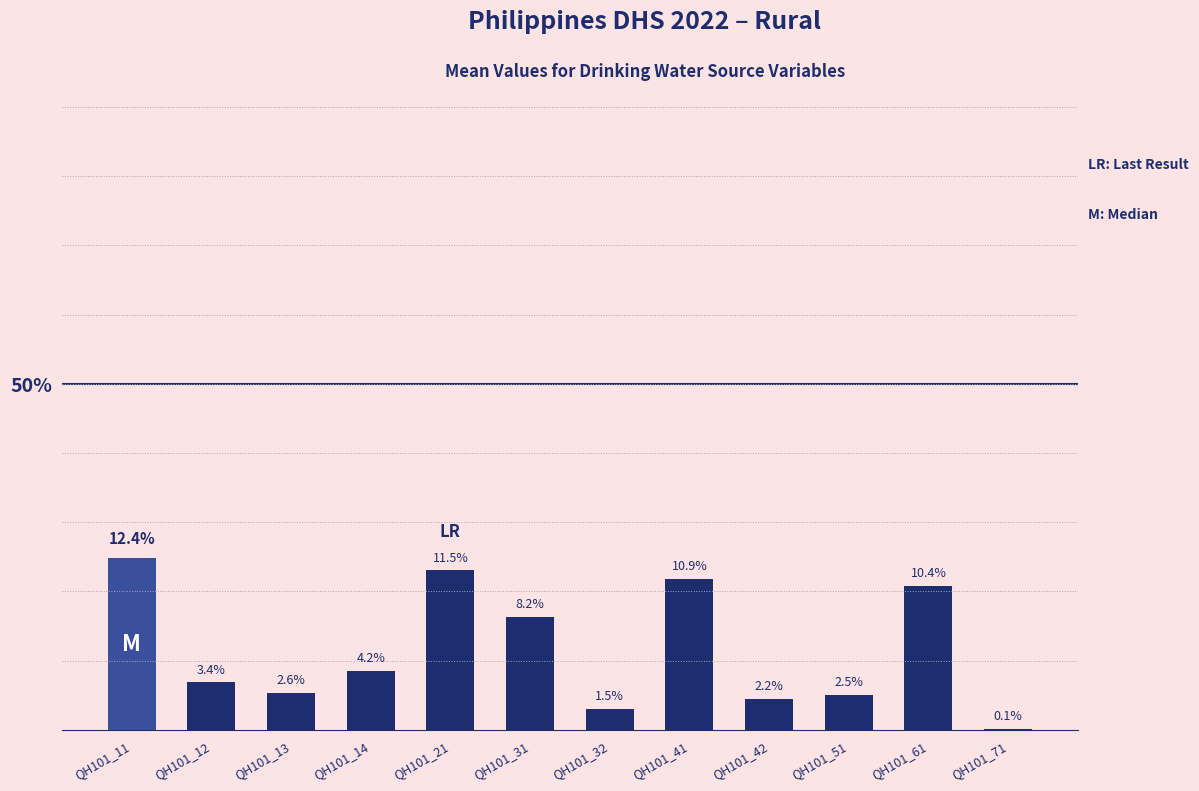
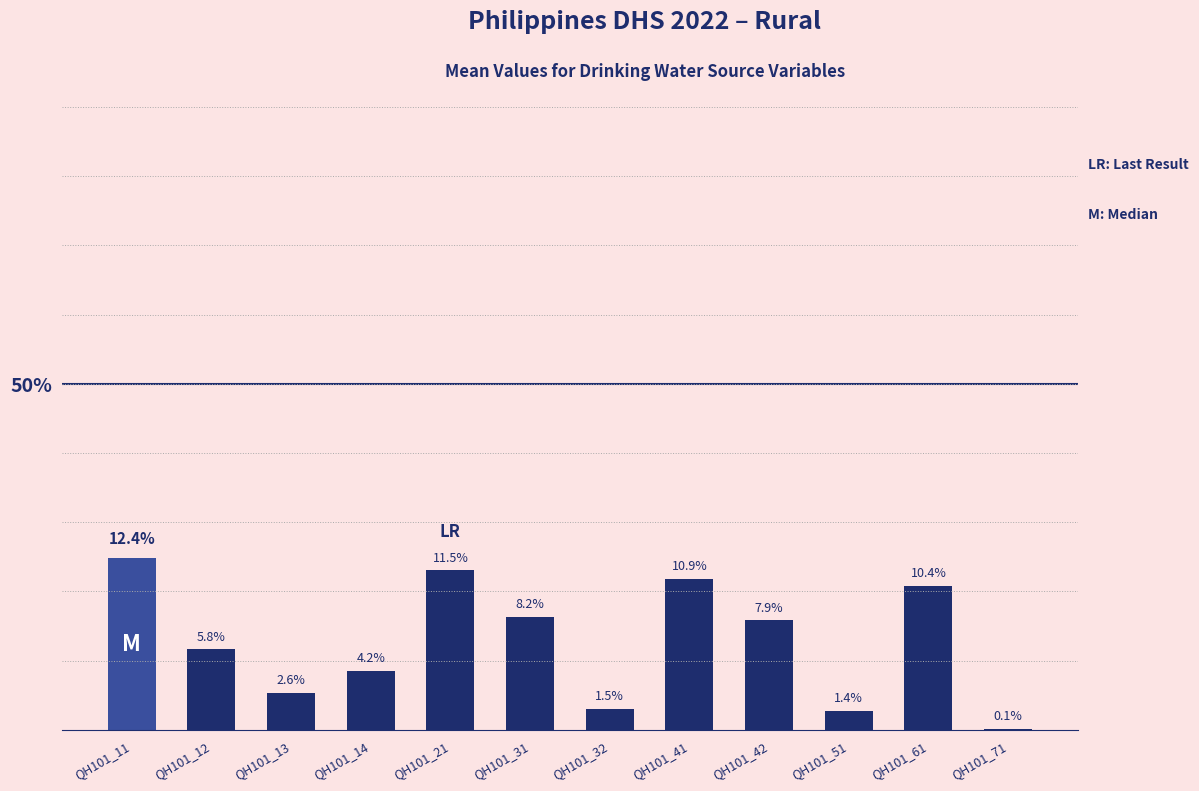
  {
    "QH101_11": "12.4%",
-   "QH101_12": "3.4%",
+   "QH101_12": "5.8%",
    "QH101_13": "2.6%",
    "QH101_14": "4.2%",
    "QH101_21": "11.5%",
    "QH101_31": "8.2%",
    "QH101_32": "1.5%",
    "QH101_41": "10.9%",
-   "QH101_42": "2.2%",
-   "QH101_51": "2.5%",
+   "QH101_42": "7.9%",
+   "QH101_51": "1.4%",
    "QH101_61": "10.4%",
    "QH101_71": "0.1%"
  }
